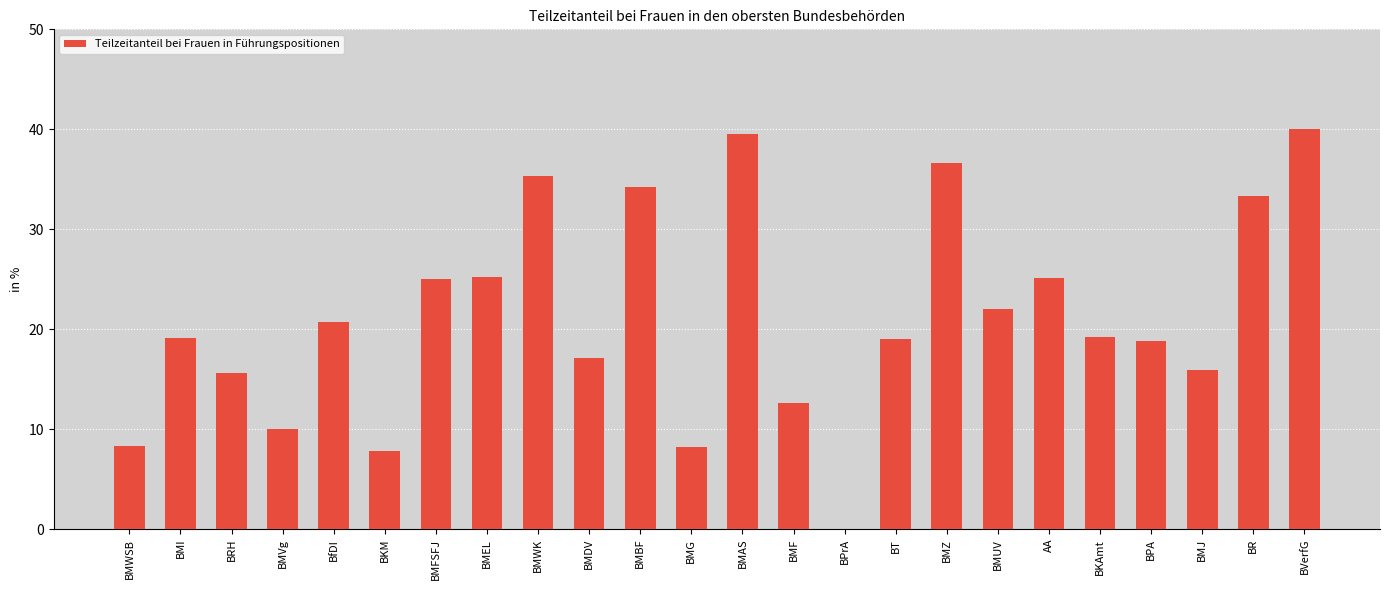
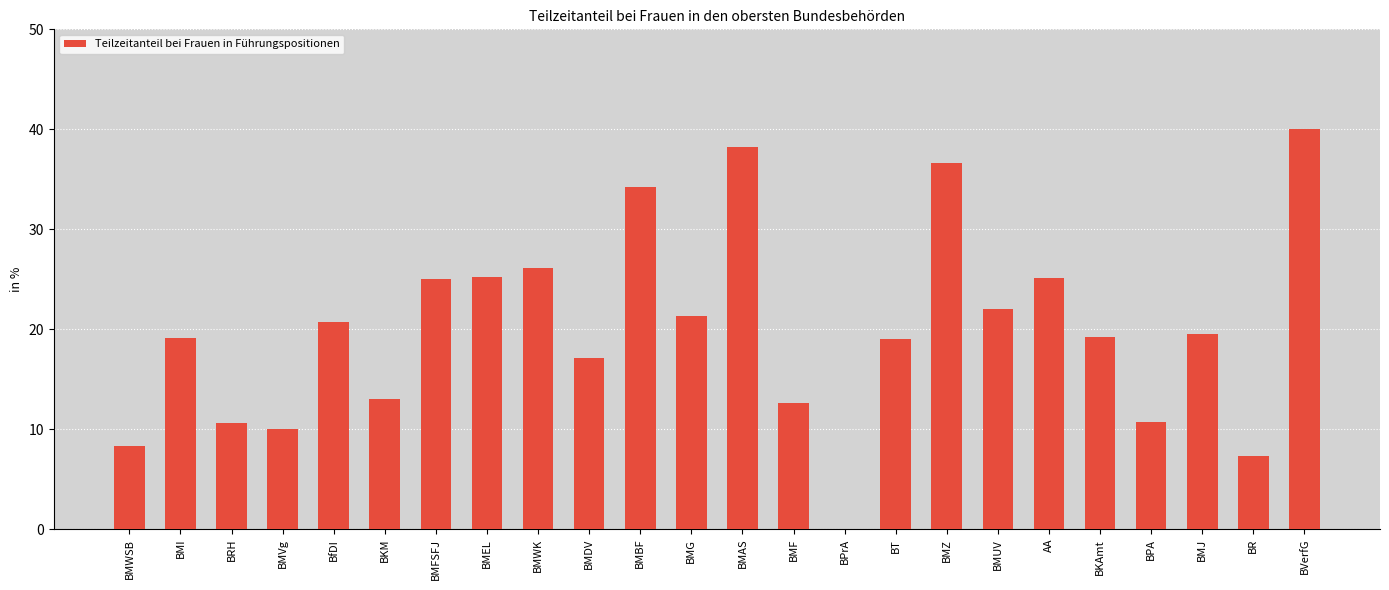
  {
    "BMWSB": 8,
    "BMI": 19,
-   "BRH": 16,
+   "BRH": 11,
    "BMVg": 10,
    "BfDI": 21,
-   "BKM": 8,
+   "BKM": 13,
    "BMFSFJ": 25,
    "BMEL": 25,
-   "BMWK": 35,
+   "BMWK": 26,
    "BMDV": 17,
    "BMBF": 34,
-   "BMG": 8,
-   "BMAS": 40,
+   "BMG": 21,
+   "BMAS": 38,
    "BMF": 13,
    "BPrA": 0,
    "BT": 19,
    "BMZ": 37,
    "BMUV": 22,
    "AA": 25,
    "BKAmt": 19,
-   "BPA": 19,
-   "BMJ": 16,
-   "BR": 33,
+   "BPA": 11,
+   "BMJ": 20,
+   "BR": 7,
    "BVerfG": 40
  }
